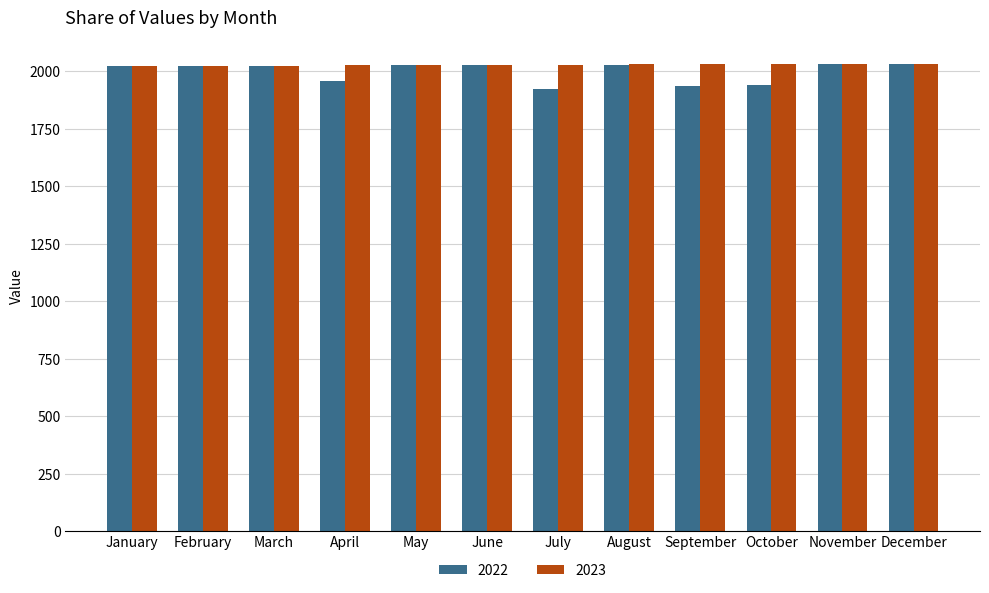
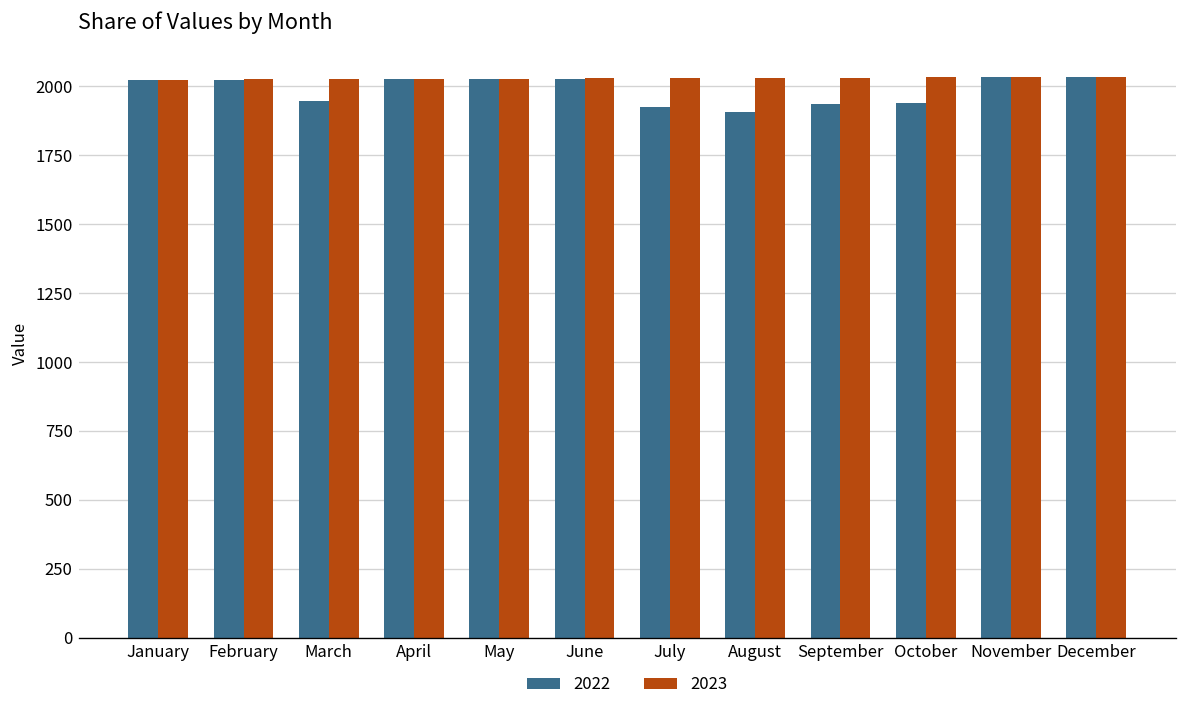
  {
    "2022": {
      "January": 2020,
      "February": 2020,
-     "March": 2020,
-     "April": 1960,
+     "March": 1950,
+     "April": 2030,
      "May": 2030,
      "June": 2030,
      "July": 1920,
-     "August": 2030,
+     "August": 1910,
      "September": 1940,
      "October": 1940,
      "November": 2030,
      "December": 2030
    },
    "2023": {
      "January": 2020,
      "February": 2020,
      "March": 2030,
      "April": 2030,
      "May": 2030,
      "June": 2030,
      "July": 2030,
      "August": 2030,
      "September": 2030,
      "October": 2030,
      "November": 2030,
      "December": 2030
    }
  }
